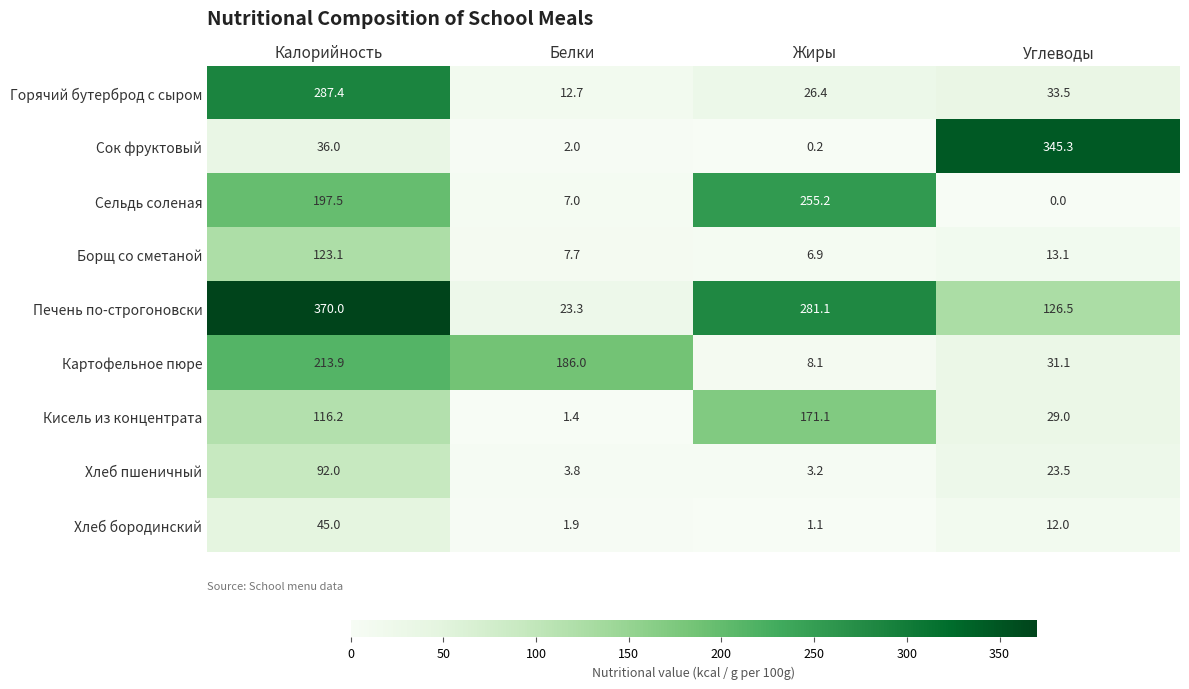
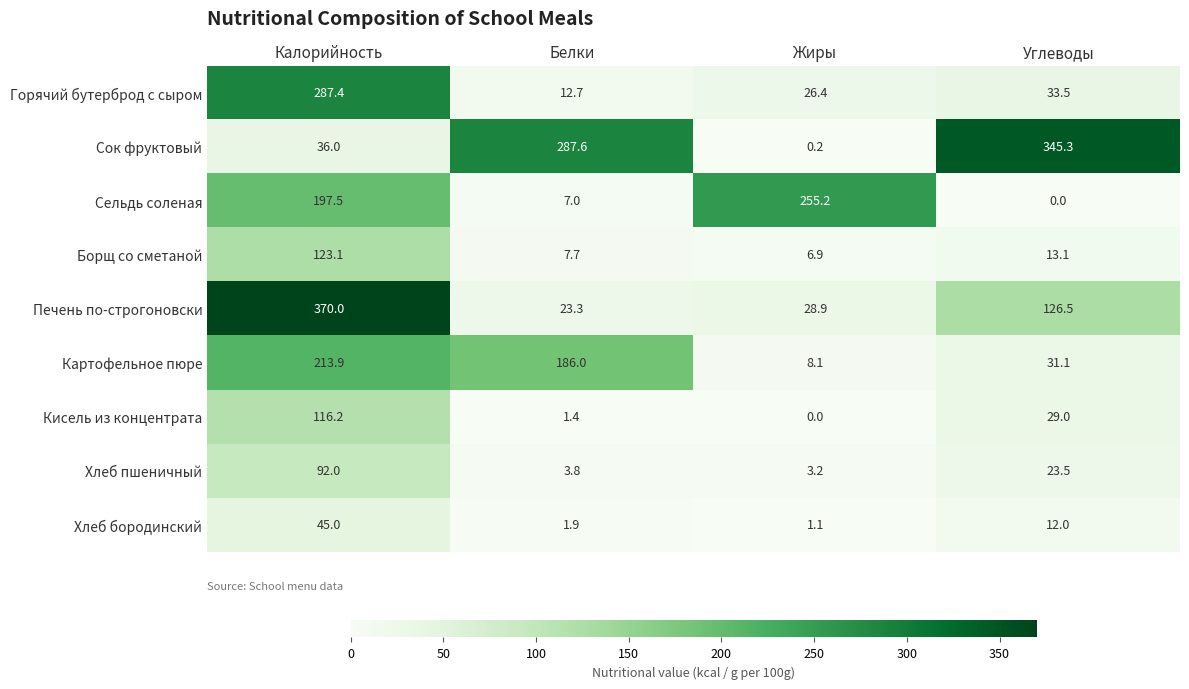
  {
    "Горячий бутерброд с сыром": {
      "Калорийность": 287.4,
      "Белки": 12.7,
      "Жиры": 26.4,
      "Углеводы": 33.5
    },
    "Сок фруктовый": {
      "Калорийность": 36.0,
-     "Белки": 2.0,
+     "Белки": 287.6,
      "Жиры": 0.2,
      "Углеводы": 345.3
    },
    "Сельдь соленая": {
      "Калорийность": 197.5,
      "Белки": 7.0,
      "Жиры": 255.2,
      "Углеводы": 0.0
    },
    "Борщ со сметаной": {
      "Калорийность": 123.1,
      "Белки": 7.7,
      "Жиры": 6.9,
      "Углеводы": 13.1
    },
    "Печень по-строгоновски": {
      "Калорийность": 370.0,
      "Белки": 23.3,
-     "Жиры": 281.1,
+     "Жиры": 28.9,
      "Углеводы": 126.5
    },
    "Картофельное пюре": {
      "Калорийность": 213.9,
      "Белки": 186.0,
      "Жиры": 8.1,
      "Углеводы": 31.1
    },
    "Кисель из концентрата": {
      "Калорийность": 116.2,
      "Белки": 1.4,
-     "Жиры": 171.1,
+     "Жиры": 0.0,
      "Углеводы": 29.0
    },
    "Хлеб пшеничный": {
      "Калорийность": 92.0,
      "Белки": 3.8,
      "Жиры": 3.2,
      "Углеводы": 23.5
    },
    "Хлеб бородинский": {
      "Калорийность": 45.0,
      "Белки": 1.9,
      "Жиры": 1.1,
      "Углеводы": 12.0
    }
  }
